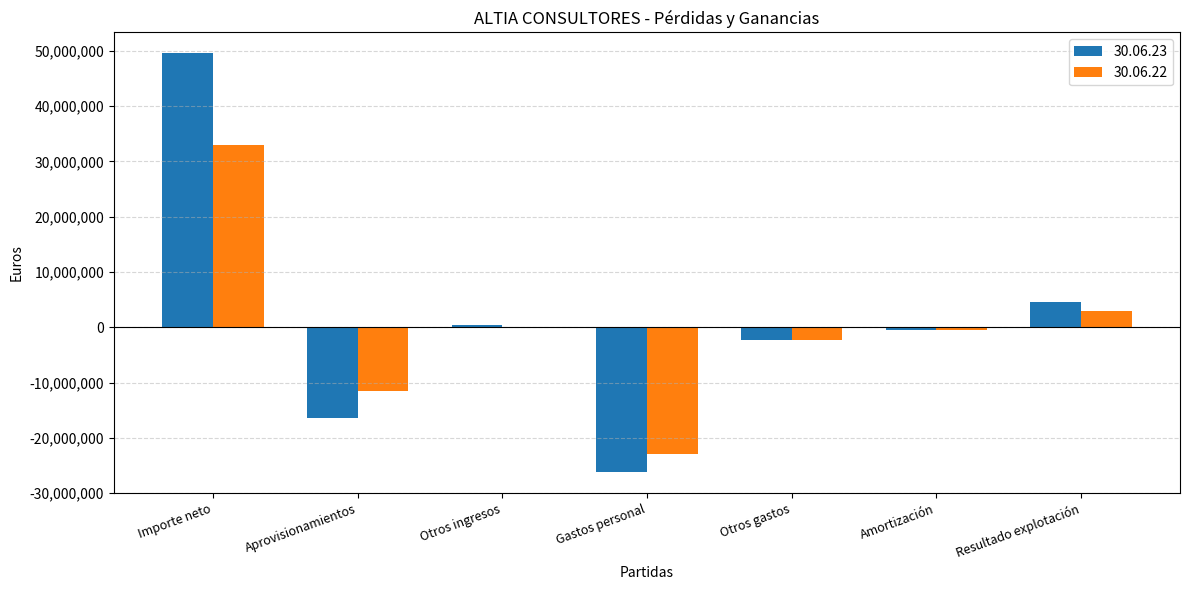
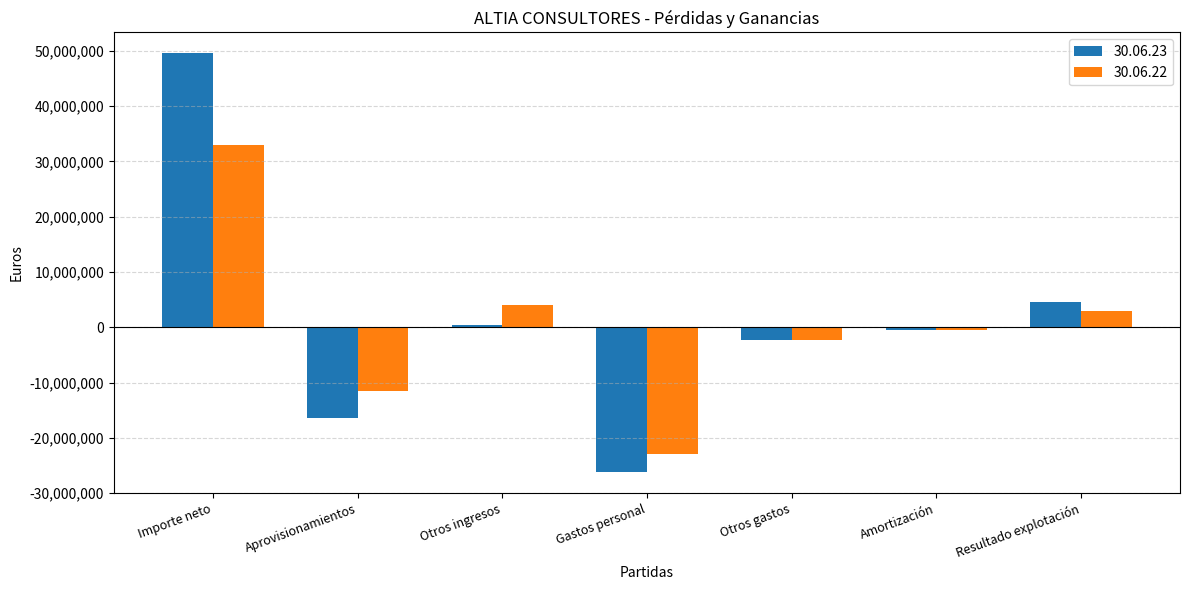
  {
    "30.06.23": {
      "Importe neto": "50,000,000",
      "Aprovisionamientos": "-16,000,000",
      "Otros ingresos": "0",
      "Gastos personal": "-26,000,000",
      "Otros gastos": "-2,000,000",
      "Amortización": "-1,000,000",
      "Resultado explotación": "5,000,000"
    },
    "30.06.22": {
      "Importe neto": "33,000,000",
      "Aprovisionamientos": "-12,000,000",
-     "Otros ingresos": "0",
+     "Otros ingresos": "4,000,000",
      "Gastos personal": "-23,000,000",
      "Otros gastos": "-2,000,000",
      "Resultado explotación": "3,000,000"
    }
  }
